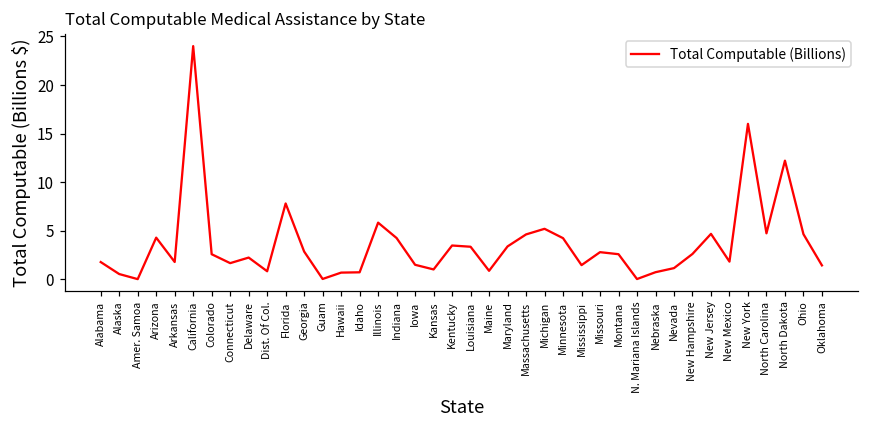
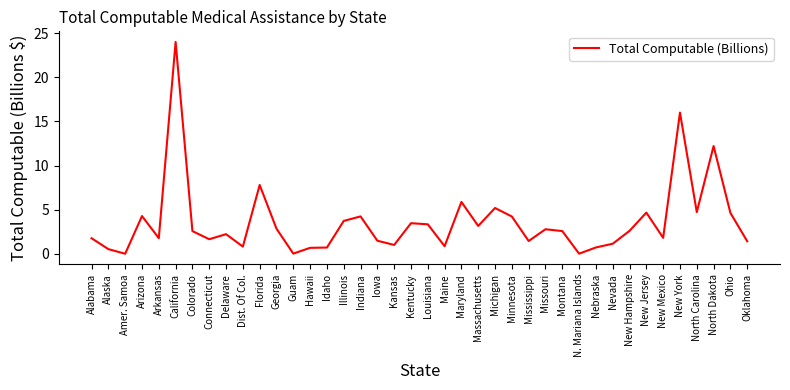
  {
    "Alabama": 2,
    "Alaska": 1,
    "Amer. Samoa": 0,
    "Arizona": 4,
    "Arkansas": 2,
    "California": 24,
    "Colorado": 3,
    "Connecticut": 2,
    "Delaware": 2,
    "Dist. Of Col.": 1,
    "Florida": 8,
    "Georgia": 3,
    "Guam": 0,
    "Hawaii": 1,
    "Idaho": 1,
-   "Illinois": 6,
+   "Illinois": 4,
    "Indiana": 4,
    "Iowa": 1,
    "Kansas": 1,
    "Kentucky": 3,
    "Louisiana": 3,
    "Maine": 1,
-   "Maryland": 3,
-   "Massachusetts": 5,
+   "Maryland": 6,
+   "Massachusetts": 3,
    "Michigan": 5,
    "Minnesota": 4,
    "Mississippi": 1,
    "Missouri": 3,
    "Montana": 3,
    "N. Mariana Islands": 0,
    "Nebraska": 1,
    "Nevada": 1,
    "New Hampshire": 3,
    "New Jersey": 5,
    "New Mexico": 2,
    "New York": 16,
    "North Carolina": 5,
    "North Dakota": 12,
    "Ohio": 5,
    "Oklahoma": 1
  }
